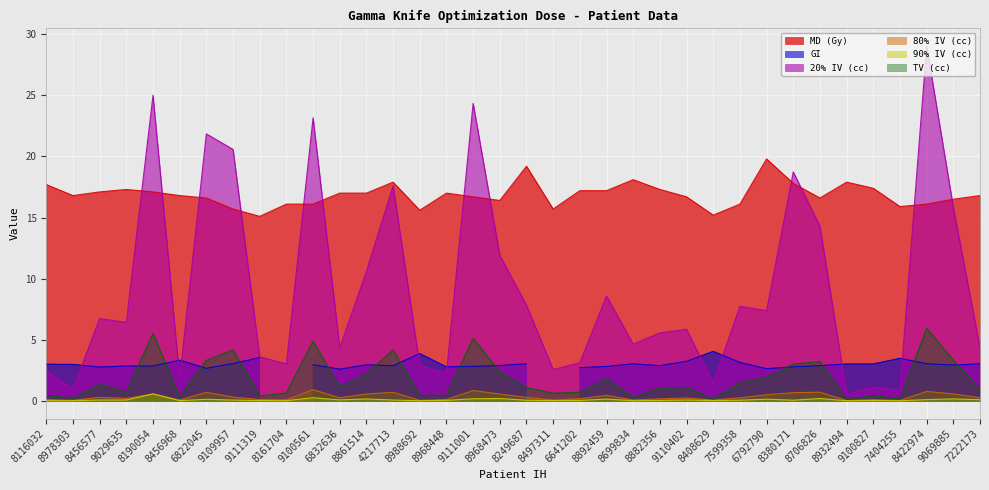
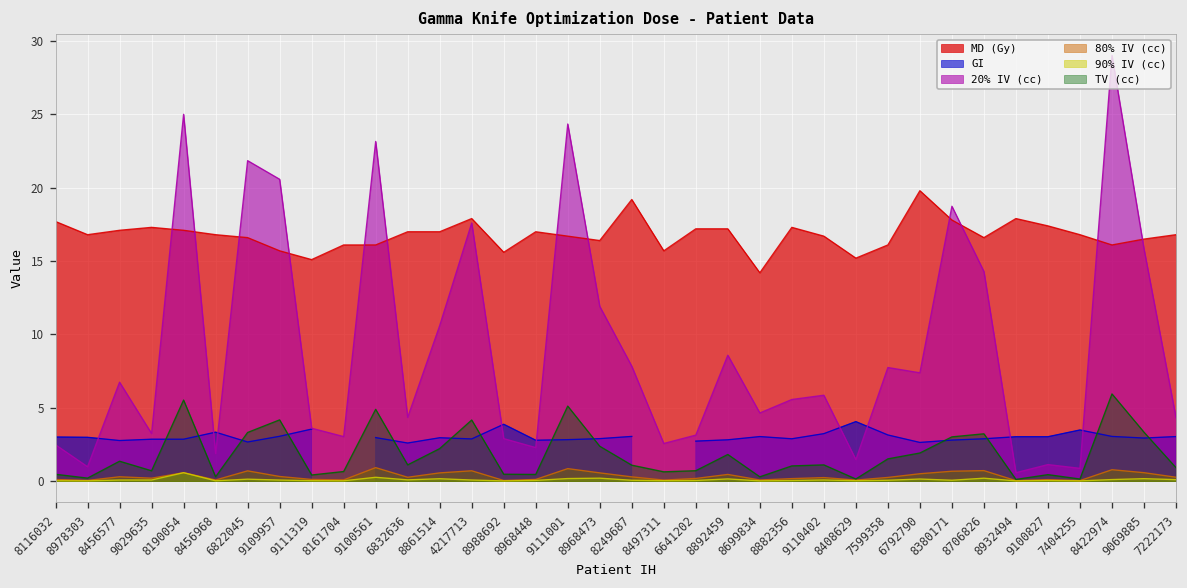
  {
    "MD (Gy)": {
      "8116032": 17.7,
      "8978303": 16.8,
      "8456577": 17.1,
      "9029635": 17.3,
      "8190054": 17.1,
      "8456968": 16.8,
      "6822045": 16.6,
      "9109957": 15.7,
      "9111319": 15.1,
      "8161704": 16.1,
      "9100561": 16.1,
      "6832636": 17.0,
      "8861514": 17.0,
      "4217713": 17.9,
      "8988692": 15.6,
      "8968448": 17.0,
      "9111001": 16.7,
      "8968473": 16.4,
      "8249687": 19.2,
      "8497311": 15.7,
      "6641202": 17.2,
      "8892459": 17.2,
-     "8699834": 18.1,
+     "8699834": 14.2,
      "8882356": 17.3,
      "9110402": 16.7,
      "8408629": 15.2,
      "7599358": 16.1,
      "6792790": 19.8,
      "8380171": 17.8,
      "8706826": 16.6,
      "8932494": 17.9,
      "9100827": 17.4,
-     "7404255": 15.9,
+     "7404255": 16.8,
      "8422974": 16.1,
      "9069885": 16.5,
      "7222173": 16.8
    },
    "20% IV (cc)": {
      "8116032": 2.5,
      "8978303": 1.0,
      "8456577": 6.7,
-     "9029635": 6.4,
+     "9029635": 3.2,
      "8190054": 25.0,
      "8456968": 1.9,
      "6822045": 21.9,
      "9109957": 20.6,
      "8161704": 3.0,
      "9100561": 23.2,
      "6832636": 4.3,
      "8861514": 10.6,
      "4217713": 17.6,
      "8988692": 2.9,
      "8968448": 2.3,
      "9111001": 24.4,
      "8968473": 11.9,
      "8249687": 7.8,
      "8497311": 2.6,
      "6641202": 3.1,
      "8892459": 8.6,
      "8699834": 4.6,
      "8882356": 5.6,
      "9110402": 5.9,
      "8408629": 1.5,
      "7599358": 7.7,
      "6792790": 7.4,
      "8380171": 18.7,
      "8706826": 14.3,
      "8932494": 0.6,
      "9100827": 1.1,
      "7404255": 0.9,
      "9069885": 15.8,
      "7222173": 4.3
    },
    "80% IV (cc)": {
      "8456577": 0.3,
      "6822045": 0.7,
      "9109957": 0.3,
      "9100561": 0.9,
      "8861514": 0.6,
      "4217713": 0.7,
      "9111001": 0.8,
      "8968473": 0.6,
      "8249687": 0.3,
      "8892459": 0.4,
      "6792790": 0.5,
      "8380171": 0.7,
      "8706826": 0.7,
      "8422974": 0.8,
      "9069885": 0.6
    },
    "90% IV (cc)": {
      "8456577": 0.1,
      "6822045": 0.1,
      "9109957": 0.1,
      "9100561": 0.3,
      "8861514": 0.2,
      "4217713": 0.1,
      "9111001": 0.2,
      "8968473": 0.2,
      "8249687": 0.1,
      "8892459": 0.1,
      "6792790": 0.1,
      "8380171": 0.1,
      "8706826": 0.2,
      "8422974": 0.1,
      "9069885": 0.2
    },
    "TV (cc)": {
      "8116032": 0.5,
      "8456577": 1.4,
      "9029635": 0.7,
      "8190054": 5.5,
      "8456968": 0.3,
      "6822045": 3.3,
      "9109957": 4.2,
      "9111319": 0.4,
      "8161704": 0.6,
      "9100561": 4.9,
      "6832636": 1.1,
      "8861514": 2.2,
      "4217713": 4.2,
      "8988692": 0.5,
      "8968448": 0.4,
      "9111001": 5.1,
      "8968473": 2.4,
      "8249687": 1.1,
      "8497311": 0.6,
      "6641202": 0.7,
      "8892459": 1.8,
      "8699834": 0.3,
      "8882356": 1.0,
      "9110402": 1.1,
      "7599358": 1.5,
      "6792790": 1.9,
      "8380171": 3.0,
      "8706826": 3.2,
      "9100827": 0.4,
      "8422974": 5.9,
      "9069885": 3.3,
      "7222173": 0.9
    }
  }
